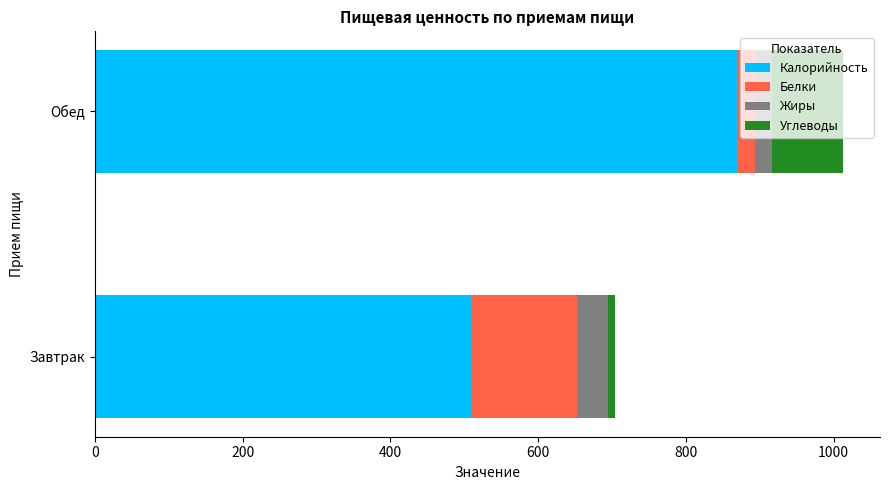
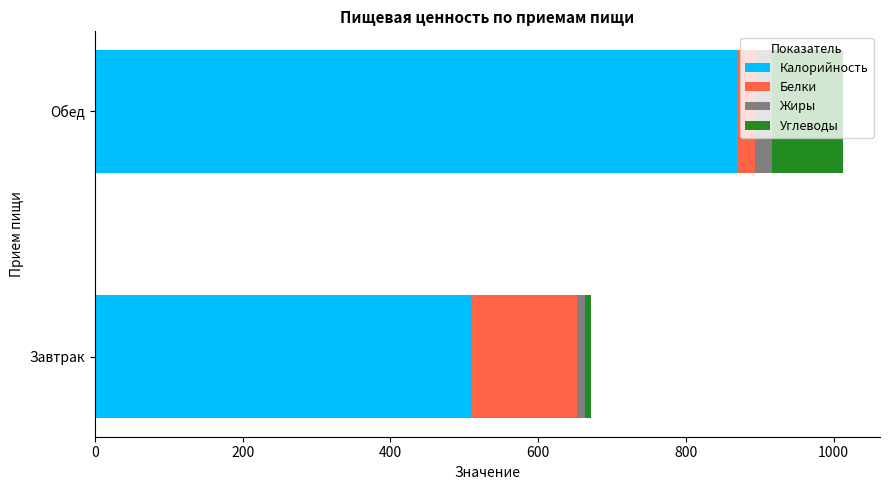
  {
    "Калорийность": {
      "Обед": 870,
      "Завтрак": 510
    },
    "Белки": {
      "Завтрак": 140
    },
    "Жиры": {
-     "Завтрак": 40
+     "Завтрак": 10
    },
    "Углеводы": {
      "Завтрак": 10
    }
  }
